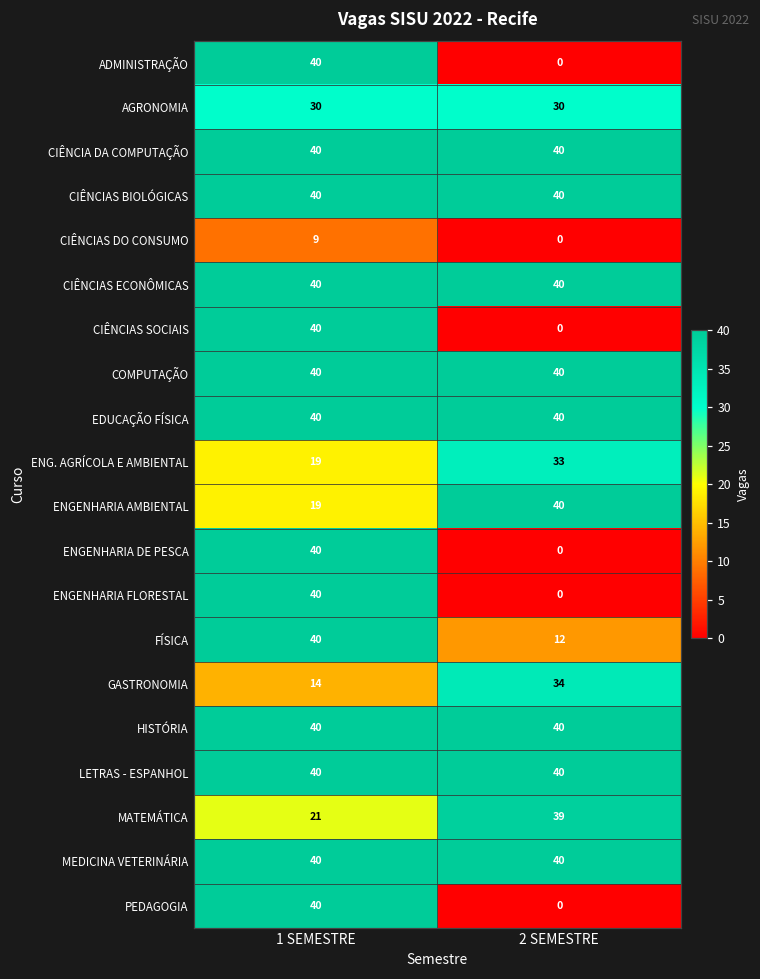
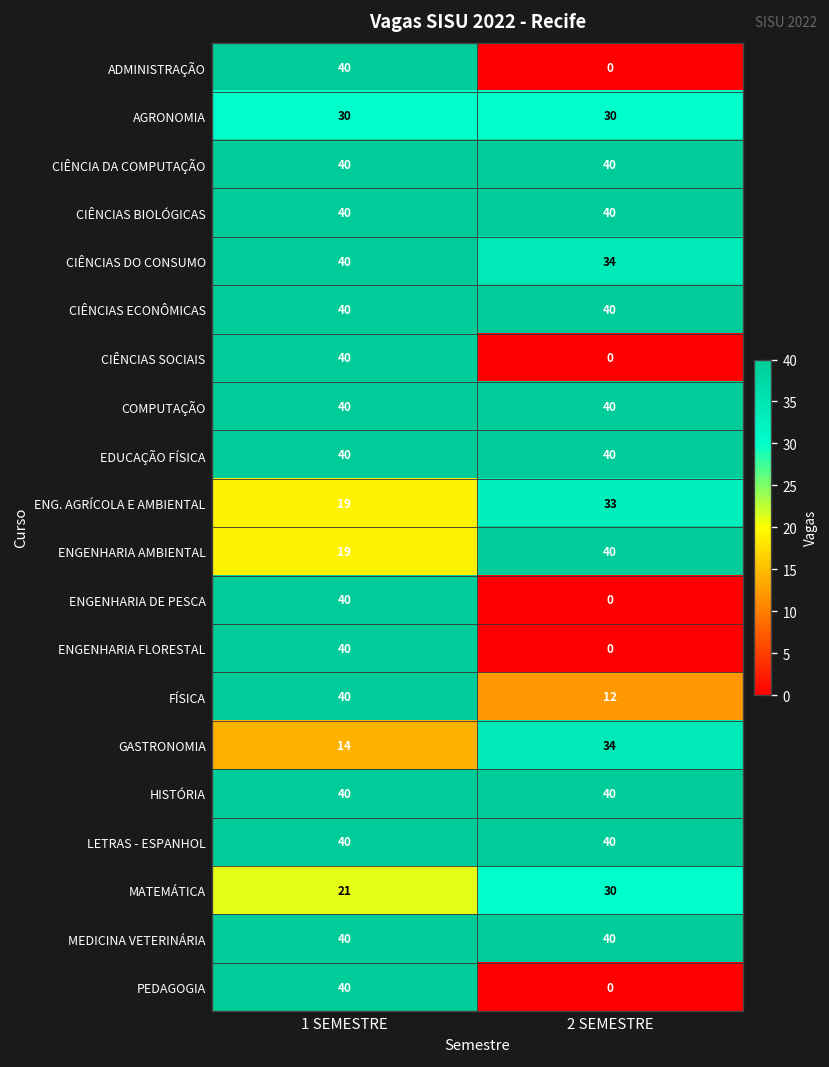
  {
    "ADMINISTRAÇÃO": {
      "1 SEMESTRE": 40,
      "2 SEMESTRE": 0
    },
    "AGRONOMIA": {
      "1 SEMESTRE": 30,
      "2 SEMESTRE": 30
    },
    "CIÊNCIA DA COMPUTAÇÃO": {
      "1 SEMESTRE": 40,
      "2 SEMESTRE": 40
    },
    "CIÊNCIAS BIOLÓGICAS": {
      "1 SEMESTRE": 40,
      "2 SEMESTRE": 40
    },
    "CIÊNCIAS DO CONSUMO": {
-     "1 SEMESTRE": 9,
-     "2 SEMESTRE": 0
+     "1 SEMESTRE": 40,
+     "2 SEMESTRE": 34
    },
    "CIÊNCIAS ECONÔMICAS": {
      "1 SEMESTRE": 40,
      "2 SEMESTRE": 40
    },
    "CIÊNCIAS SOCIAIS": {
      "1 SEMESTRE": 40,
      "2 SEMESTRE": 0
    },
    "COMPUTAÇÃO": {
      "1 SEMESTRE": 40,
      "2 SEMESTRE": 40
    },
    "EDUCAÇÃO FÍSICA": {
      "1 SEMESTRE": 40,
      "2 SEMESTRE": 40
    },
    "ENG. AGRÍCOLA E AMBIENTAL": {
      "1 SEMESTRE": 19,
      "2 SEMESTRE": 33
    },
    "ENGENHARIA AMBIENTAL": {
      "1 SEMESTRE": 19,
      "2 SEMESTRE": 40
    },
    "ENGENHARIA DE PESCA": {
      "1 SEMESTRE": 40,
      "2 SEMESTRE": 0
    },
    "ENGENHARIA FLORESTAL": {
      "1 SEMESTRE": 40,
      "2 SEMESTRE": 0
    },
    "FÍSICA": {
      "1 SEMESTRE": 40,
      "2 SEMESTRE": 12
    },
    "GASTRONOMIA": {
      "1 SEMESTRE": 14,
      "2 SEMESTRE": 34
    },
    "HISTÓRIA": {
      "1 SEMESTRE": 40,
      "2 SEMESTRE": 40
    },
    "LETRAS - ESPANHOL": {
      "1 SEMESTRE": 40,
      "2 SEMESTRE": 40
    },
    "MATEMÁTICA": {
      "1 SEMESTRE": 21,
-     "2 SEMESTRE": 39
+     "2 SEMESTRE": 30
    },
    "MEDICINA VETERINÁRIA": {
      "1 SEMESTRE": 40,
      "2 SEMESTRE": 40
    },
    "PEDAGOGIA": {
      "1 SEMESTRE": 40,
      "2 SEMESTRE": 0
    }
  }
